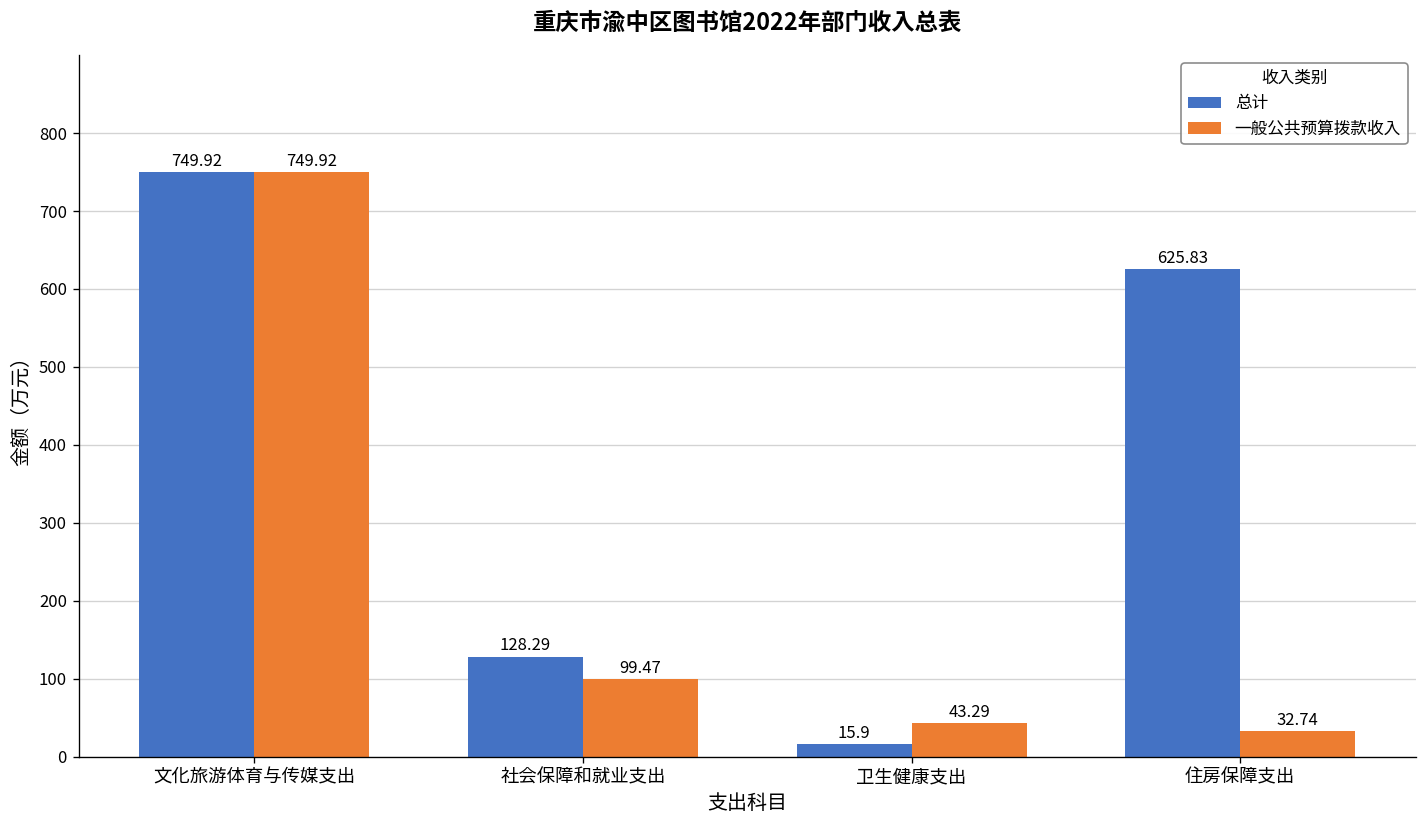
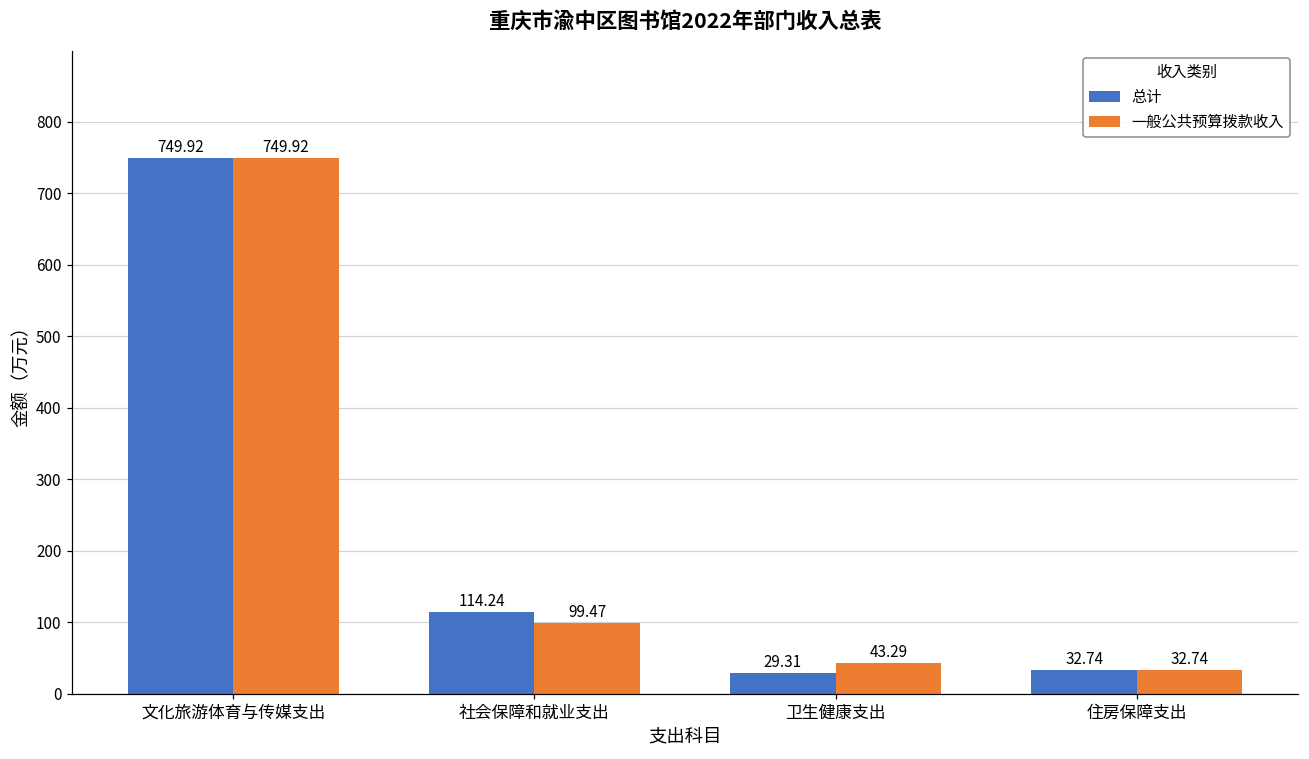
  {
    "总计": {
      "文化旅游体育与传媒支出": 749.92,
-     "社会保障和就业支出": 128.29,
-     "卫生健康支出": 15.9,
-     "住房保障支出": 625.83
+     "社会保障和就业支出": 114.24,
+     "卫生健康支出": 29.31,
+     "住房保障支出": 32.74
    },
    "一般公共预算拨款收入": {
      "文化旅游体育与传媒支出": 749.92,
      "社会保障和就业支出": 99.47,
      "卫生健康支出": 43.29,
      "住房保障支出": 32.74
    }
  }
